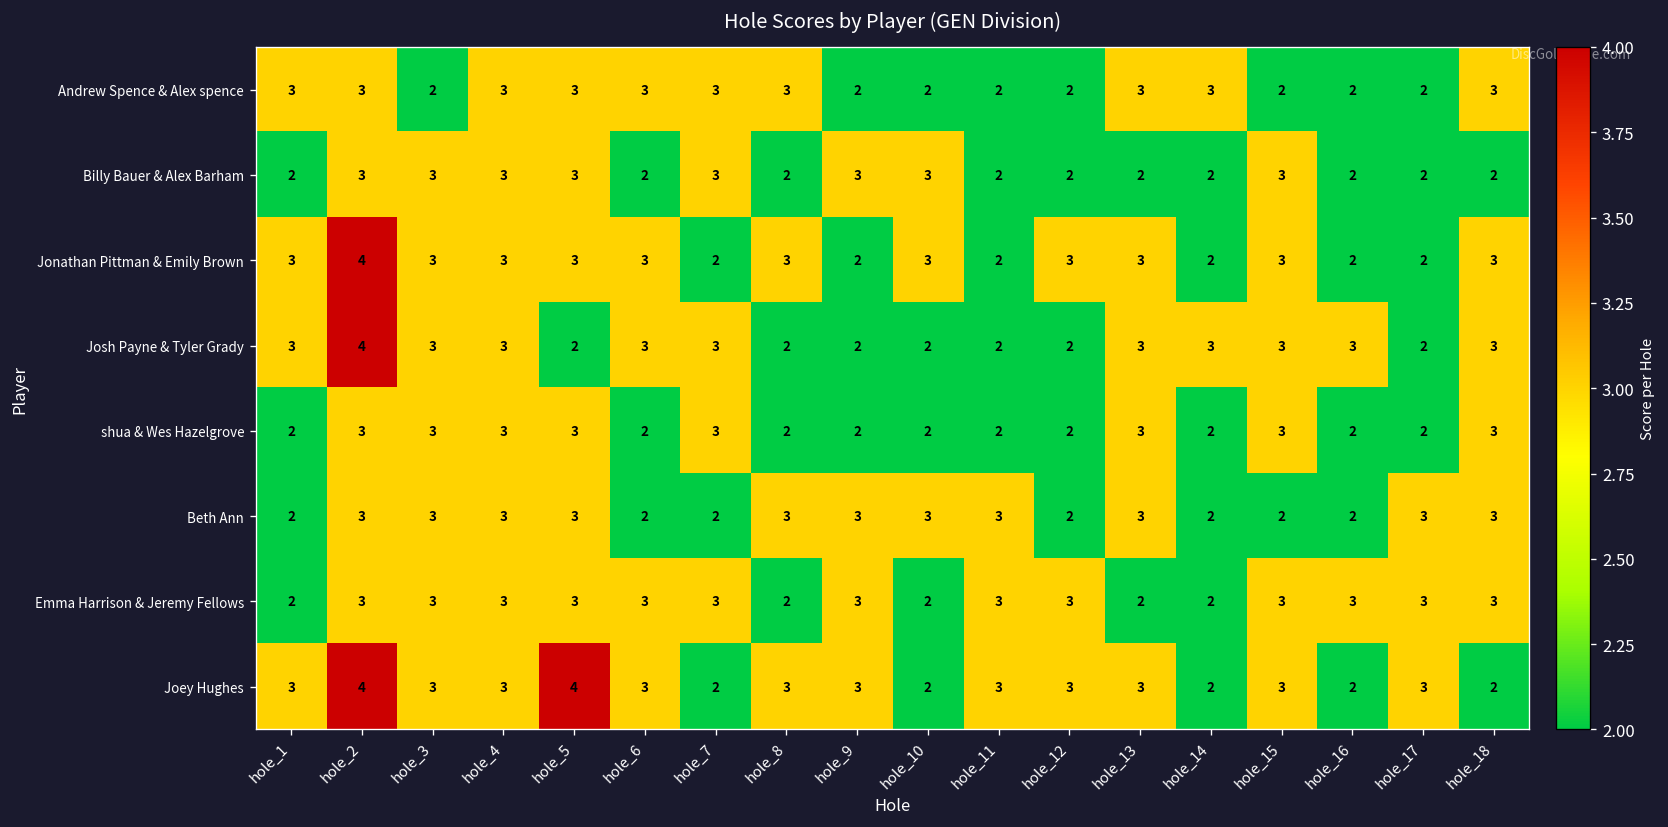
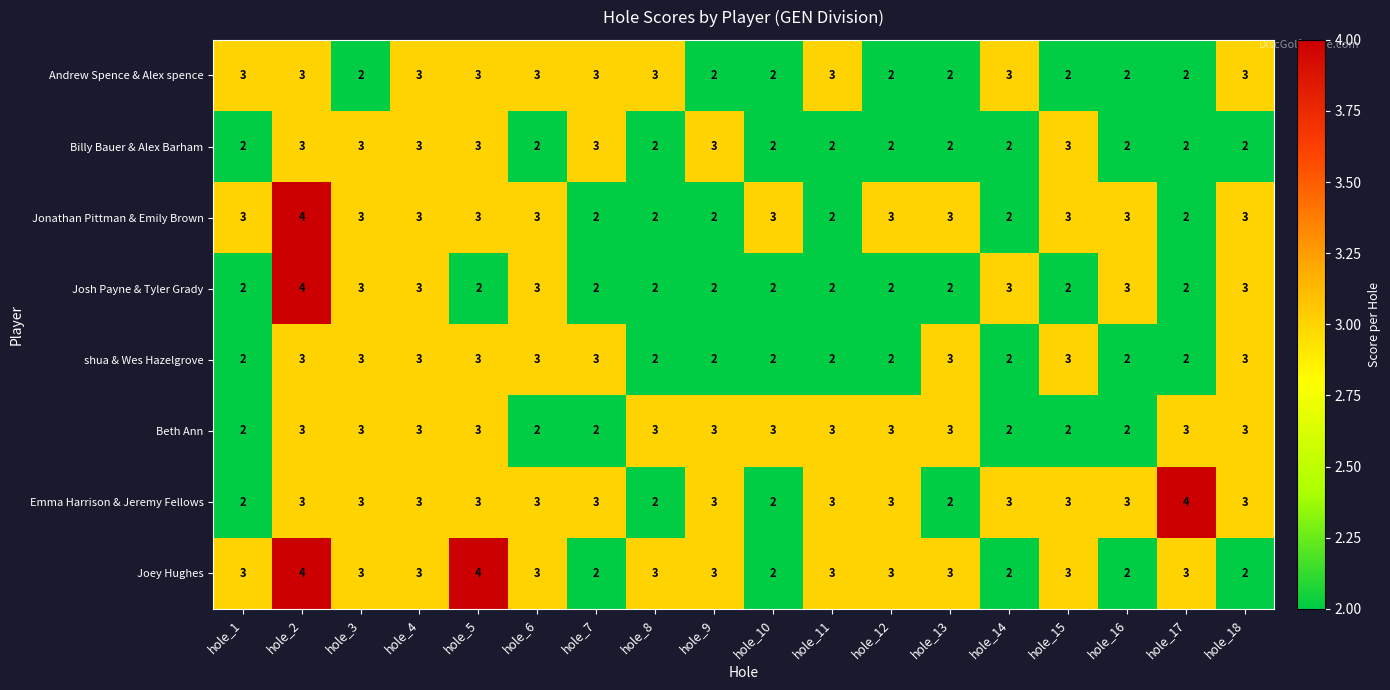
  {
    "Andrew Spence & Alex spence": {
      "hole_1": 3,
      "hole_2": 3,
      "hole_3": 2,
      "hole_4": 3,
      "hole_5": 3,
      "hole_6": 3,
      "hole_7": 3,
      "hole_8": 3,
      "hole_9": 2,
      "hole_10": 2,
-     "hole_11": 2,
+     "hole_11": 3,
      "hole_12": 2,
-     "hole_13": 3,
+     "hole_13": 2,
      "hole_14": 3,
      "hole_15": 2,
      "hole_16": 2,
      "hole_17": 2,
      "hole_18": 3
    },
    "Billy Bauer & Alex Barham": {
      "hole_1": 2,
      "hole_2": 3,
      "hole_3": 3,
      "hole_4": 3,
      "hole_5": 3,
      "hole_6": 2,
      "hole_7": 3,
      "hole_8": 2,
      "hole_9": 3,
-     "hole_10": 3,
+     "hole_10": 2,
      "hole_11": 2,
      "hole_12": 2,
      "hole_13": 2,
      "hole_14": 2,
      "hole_15": 3,
      "hole_16": 2,
      "hole_17": 2,
      "hole_18": 2
    },
    "Jonathan Pittman & Emily Brown": {
      "hole_1": 3,
      "hole_2": 4,
      "hole_3": 3,
      "hole_4": 3,
      "hole_5": 3,
      "hole_6": 3,
      "hole_7": 2,
-     "hole_8": 3,
+     "hole_8": 2,
      "hole_9": 2,
      "hole_10": 3,
      "hole_11": 2,
      "hole_12": 3,
      "hole_13": 3,
      "hole_14": 2,
      "hole_15": 3,
-     "hole_16": 2,
+     "hole_16": 3,
      "hole_17": 2,
      "hole_18": 3
    },
    "Josh Payne & Tyler Grady": {
-     "hole_1": 3,
+     "hole_1": 2,
      "hole_2": 4,
      "hole_3": 3,
      "hole_4": 3,
      "hole_5": 2,
      "hole_6": 3,
-     "hole_7": 3,
+     "hole_7": 2,
      "hole_8": 2,
      "hole_9": 2,
      "hole_10": 2,
      "hole_11": 2,
      "hole_12": 2,
-     "hole_13": 3,
+     "hole_13": 2,
      "hole_14": 3,
-     "hole_15": 3,
+     "hole_15": 2,
      "hole_16": 3,
      "hole_17": 2,
      "hole_18": 3
    },
    "shua & Wes Hazelgrove": {
      "hole_1": 2,
      "hole_2": 3,
      "hole_3": 3,
      "hole_4": 3,
      "hole_5": 3,
-     "hole_6": 2,
+     "hole_6": 3,
      "hole_7": 3,
      "hole_8": 2,
      "hole_9": 2,
      "hole_10": 2,
      "hole_11": 2,
      "hole_12": 2,
      "hole_13": 3,
      "hole_14": 2,
      "hole_15": 3,
      "hole_16": 2,
      "hole_17": 2,
      "hole_18": 3
    },
    "Beth Ann": {
      "hole_1": 2,
      "hole_2": 3,
      "hole_3": 3,
      "hole_4": 3,
      "hole_5": 3,
      "hole_6": 2,
      "hole_7": 2,
      "hole_8": 3,
      "hole_9": 3,
      "hole_10": 3,
      "hole_11": 3,
-     "hole_12": 2,
+     "hole_12": 3,
      "hole_13": 3,
      "hole_14": 2,
      "hole_15": 2,
      "hole_16": 2,
      "hole_17": 3,
      "hole_18": 3
    },
    "Emma Harrison & Jeremy Fellows": {
      "hole_1": 2,
      "hole_2": 3,
      "hole_3": 3,
      "hole_4": 3,
      "hole_5": 3,
      "hole_6": 3,
      "hole_7": 3,
      "hole_8": 2,
      "hole_9": 3,
      "hole_10": 2,
      "hole_11": 3,
      "hole_12": 3,
      "hole_13": 2,
-     "hole_14": 2,
+     "hole_14": 3,
      "hole_15": 3,
      "hole_16": 3,
-     "hole_17": 3,
+     "hole_17": 4,
      "hole_18": 3
    },
    "Joey Hughes": {
      "hole_1": 3,
      "hole_2": 4,
      "hole_3": 3,
      "hole_4": 3,
      "hole_5": 4,
      "hole_6": 3,
      "hole_7": 2,
      "hole_8": 3,
      "hole_9": 3,
      "hole_10": 2,
      "hole_11": 3,
      "hole_12": 3,
      "hole_13": 3,
      "hole_14": 2,
      "hole_15": 3,
      "hole_16": 2,
      "hole_17": 3,
      "hole_18": 2
    }
  }
